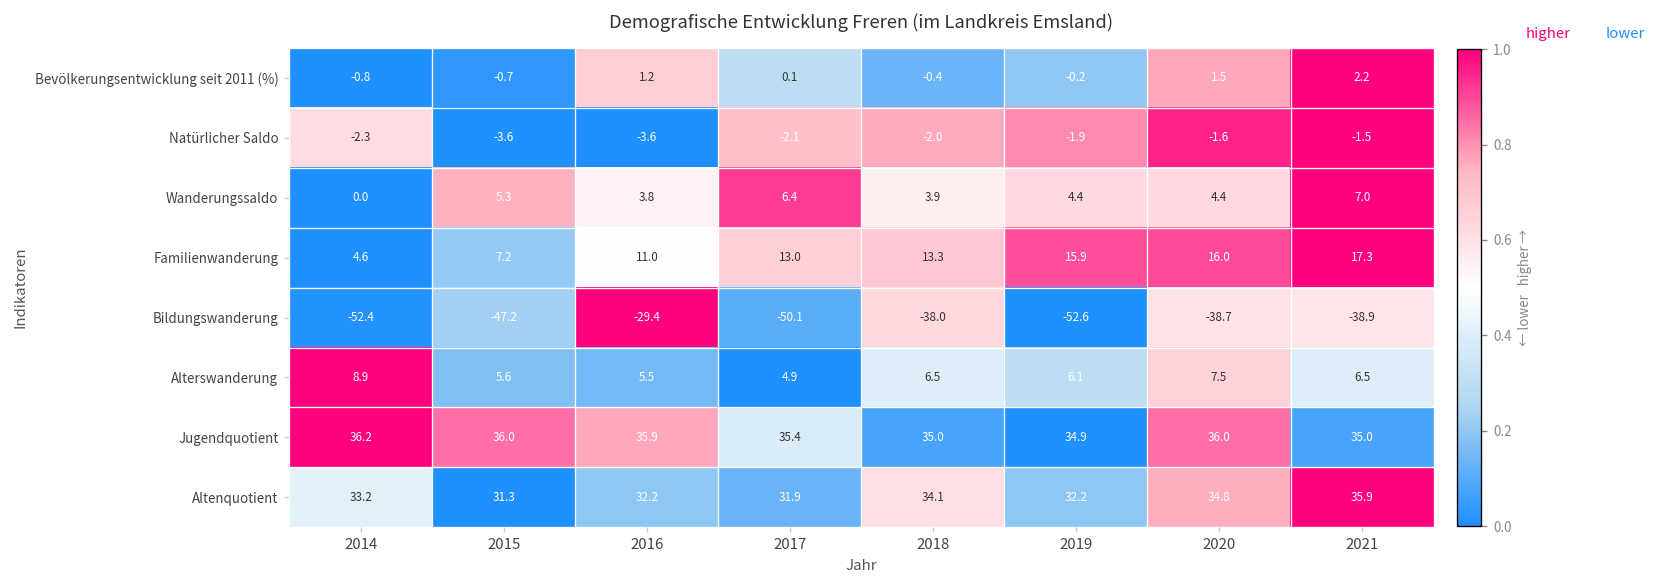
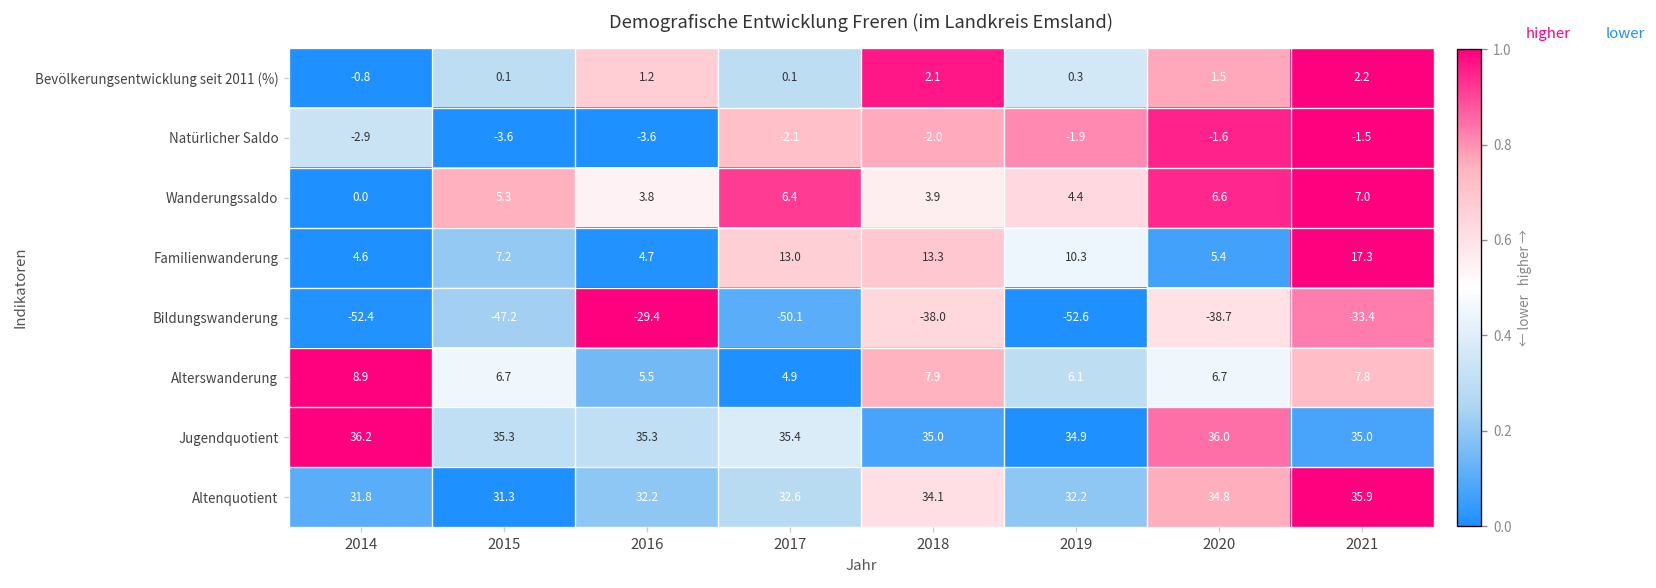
  {
    "Bevölkerungsentwicklung seit 2011 (%)": {
      "2014": -0.8,
-     "2015": -0.7,
+     "2015": 0.1,
      "2016": 1.2,
      "2017": 0.1,
-     "2018": -0.4,
-     "2019": -0.2,
+     "2018": 2.1,
+     "2019": 0.3,
      "2020": 1.5,
      "2021": 2.2
    },
    "Natürlicher Saldo": {
-     "2014": -2.3,
+     "2014": -2.9,
      "2015": -3.6,
      "2016": -3.6,
      "2017": -2.1,
      "2018": -2.0,
      "2019": -1.9,
      "2020": -1.6,
      "2021": -1.5
    },
    "Wanderungssaldo": {
      "2014": 0.0,
      "2015": 5.3,
      "2016": 3.8,
      "2017": 6.4,
      "2018": 3.9,
      "2019": 4.4,
-     "2020": 4.4,
+     "2020": 6.6,
      "2021": 7.0
    },
    "Familienwanderung": {
      "2014": 4.6,
      "2015": 7.2,
-     "2016": 11.0,
+     "2016": 4.7,
      "2017": 13.0,
      "2018": 13.3,
-     "2019": 15.9,
-     "2020": 16.0,
+     "2019": 10.3,
+     "2020": 5.4,
      "2021": 17.3
    },
    "Bildungswanderung": {
      "2014": -52.4,
      "2015": -47.2,
      "2016": -29.4,
      "2017": -50.1,
      "2018": -38.0,
      "2019": -52.6,
      "2020": -38.7,
-     "2021": -38.9
+     "2021": -33.4
    },
    "Alterswanderung": {
      "2014": 8.9,
-     "2015": 5.6,
+     "2015": 6.7,
      "2016": 5.5,
      "2017": 4.9,
-     "2018": 6.5,
+     "2018": 7.9,
      "2019": 6.1,
-     "2020": 7.5,
-     "2021": 6.5
+     "2020": 6.7,
+     "2021": 7.8
    },
    "Jugendquotient": {
      "2014": 36.2,
-     "2015": 36.0,
-     "2016": 35.9,
+     "2015": 35.3,
+     "2016": 35.3,
      "2017": 35.4,
      "2018": 35.0,
      "2019": 34.9,
      "2020": 36.0,
      "2021": 35.0
    },
    "Altenquotient": {
-     "2014": 33.2,
+     "2014": 31.8,
      "2015": 31.3,
      "2016": 32.2,
-     "2017": 31.9,
+     "2017": 32.6,
      "2018": 34.1,
      "2019": 32.2,
      "2020": 34.8,
      "2021": 35.9
    }
  }
